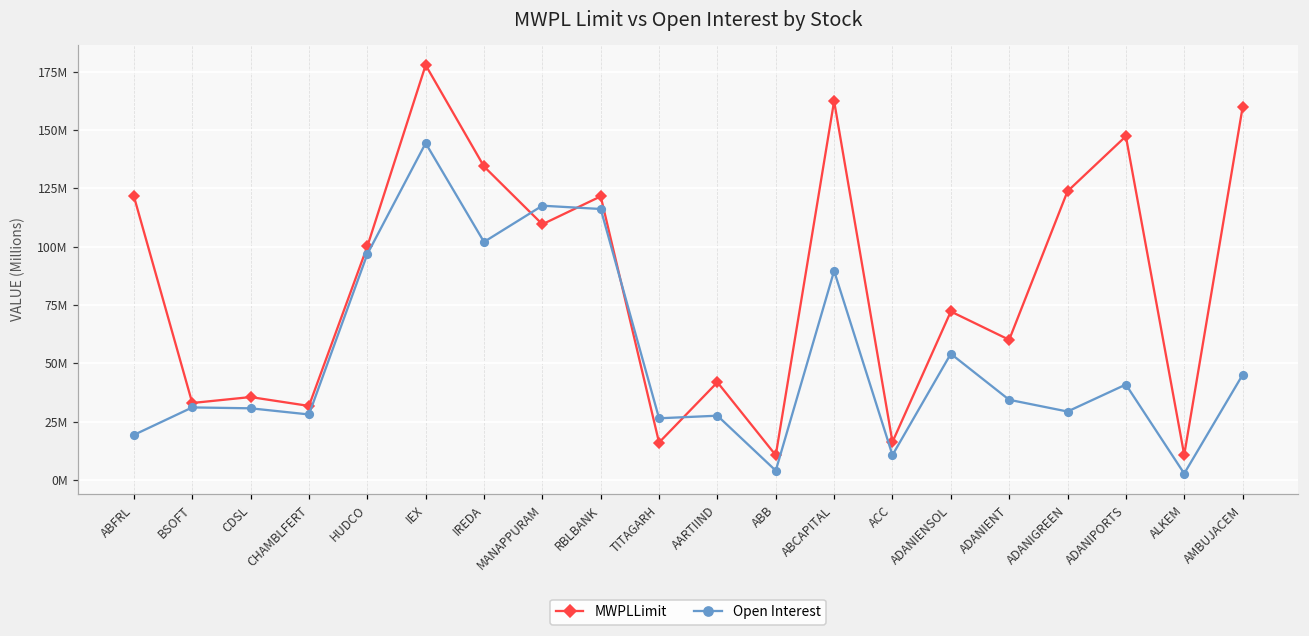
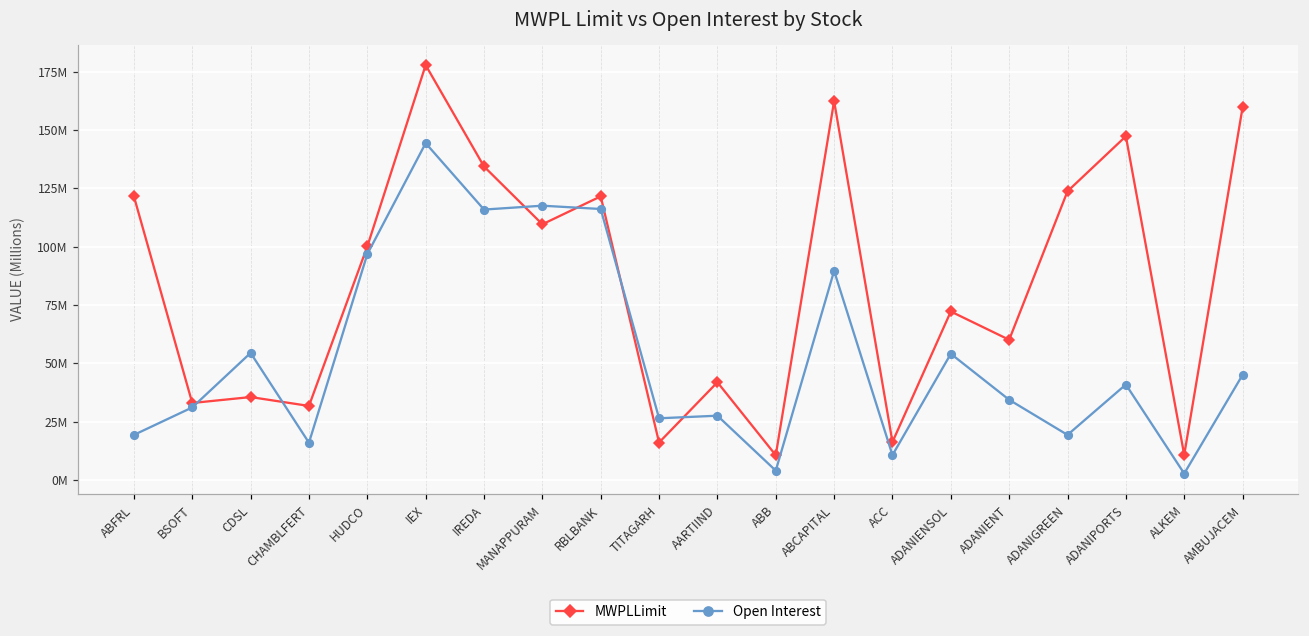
  {
    "MWPLLimit": {
      "ABFRL": 122000000,
      "BSOFT": 33000000,
      "CDSL": 36000000,
      "CHAMBLFERT": 32000000,
      "HUDCO": 100000000,
      "IEX": 178000000,
      "IREDA": 134000000,
      "MANAPPURAM": 110000000,
      "RBLBANK": 122000000,
      "TITAGARH": 16000000,
      "AARTIIND": 42000000,
      "ABB": 11000000,
      "ABCAPITAL": 162000000,
      "ACC": 16000000,
      "ADANIENSOL": 72000000,
      "ADANIENT": 60000000,
      "ADANIGREEN": 124000000,
      "ADANIPORTS": 147000000,
      "ALKEM": 11000000,
      "AMBUJACEM": 160000000
    },
    "Open Interest": {
      "ABFRL": 19000000,
      "BSOFT": 31000000,
-     "CDSL": 31000000,
-     "CHAMBLFERT": 28000000,
+     "CDSL": 54000000,
+     "CHAMBLFERT": 16000000,
      "HUDCO": 97000000,
      "IEX": 144000000,
-     "IREDA": 102000000,
+     "IREDA": 116000000,
      "MANAPPURAM": 118000000,
      "RBLBANK": 116000000,
      "TITAGARH": 26000000,
      "AARTIIND": 28000000,
      "ABB": 4000000,
      "ABCAPITAL": 90000000,
      "ACC": 11000000,
      "ADANIENSOL": 54000000,
      "ADANIENT": 34000000,
-     "ADANIGREEN": 29000000,
+     "ADANIGREEN": 19000000,
      "ADANIPORTS": 41000000,
      "ALKEM": 3000000,
      "AMBUJACEM": 45000000
    }
  }
